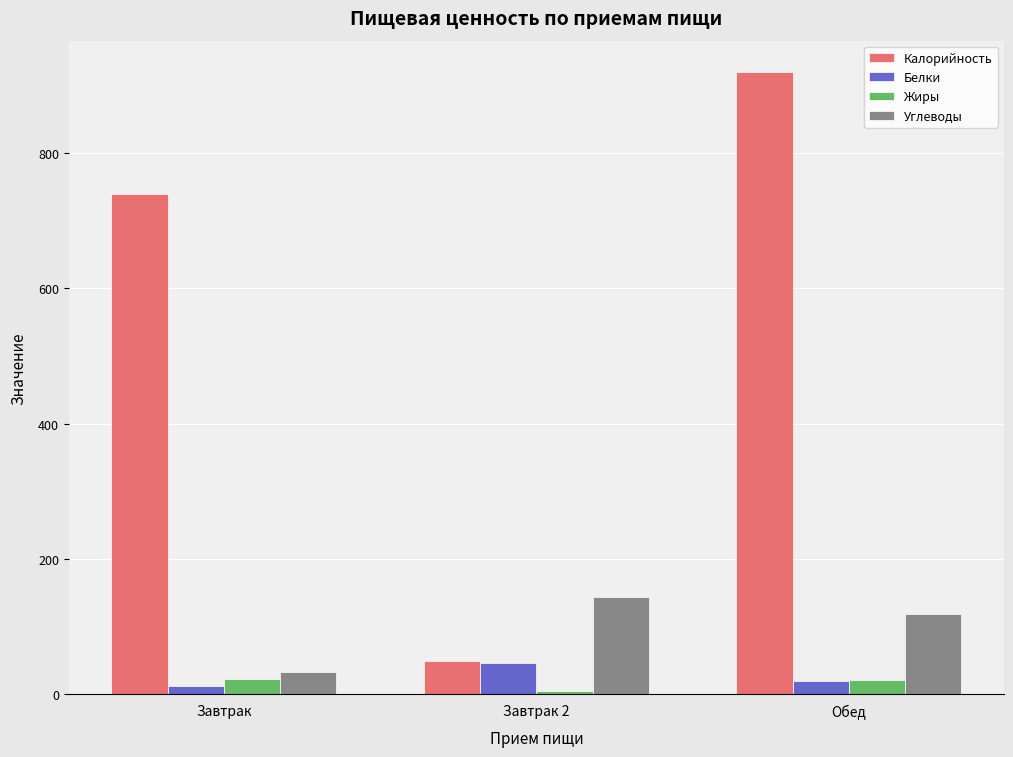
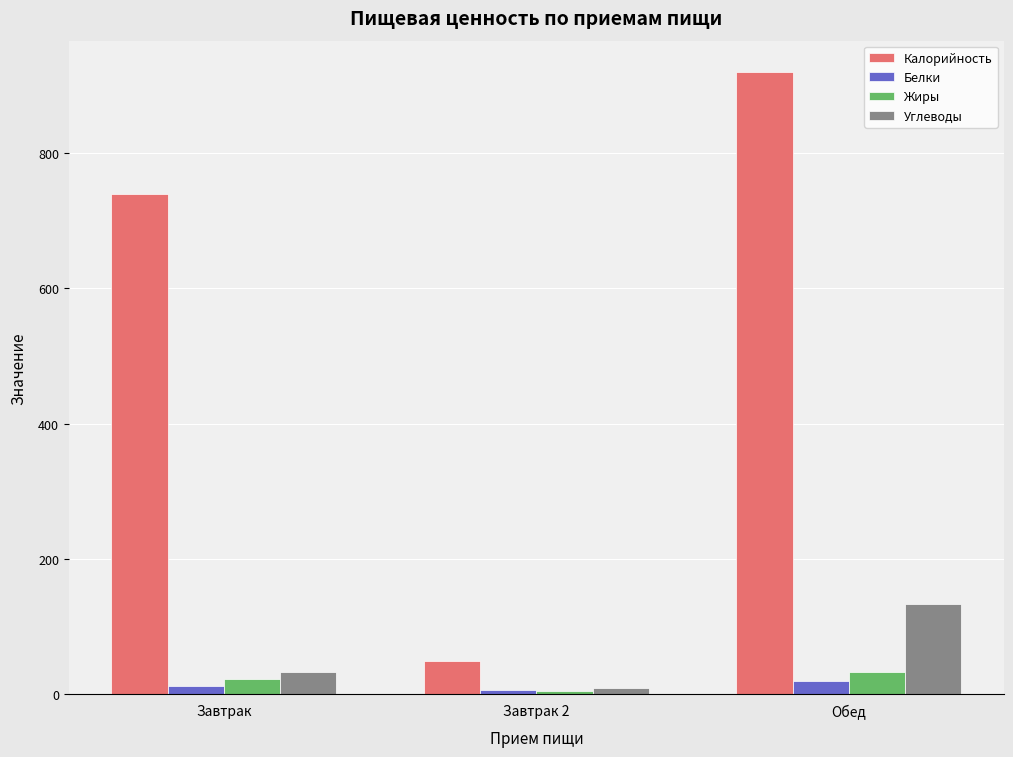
  {
    "Калорийность": {
      "Завтрак": 740,
      "Завтрак 2": 50,
      "Обед": 920
    },
    "Белки": {
      "Завтрак": 10,
-     "Завтрак 2": 50,
+     "Завтрак 2": 10,
      "Обед": 20
    },
    "Жиры": {
      "Завтрак": 20,
      "Завтрак 2": 10,
-     "Обед": 20
+     "Обед": 30
    },
    "Углеводы": {
      "Завтрак": 30,
-     "Завтрак 2": 140,
-     "Обед": 120
+     "Завтрак 2": 10,
+     "Обед": 130
    }
  }
